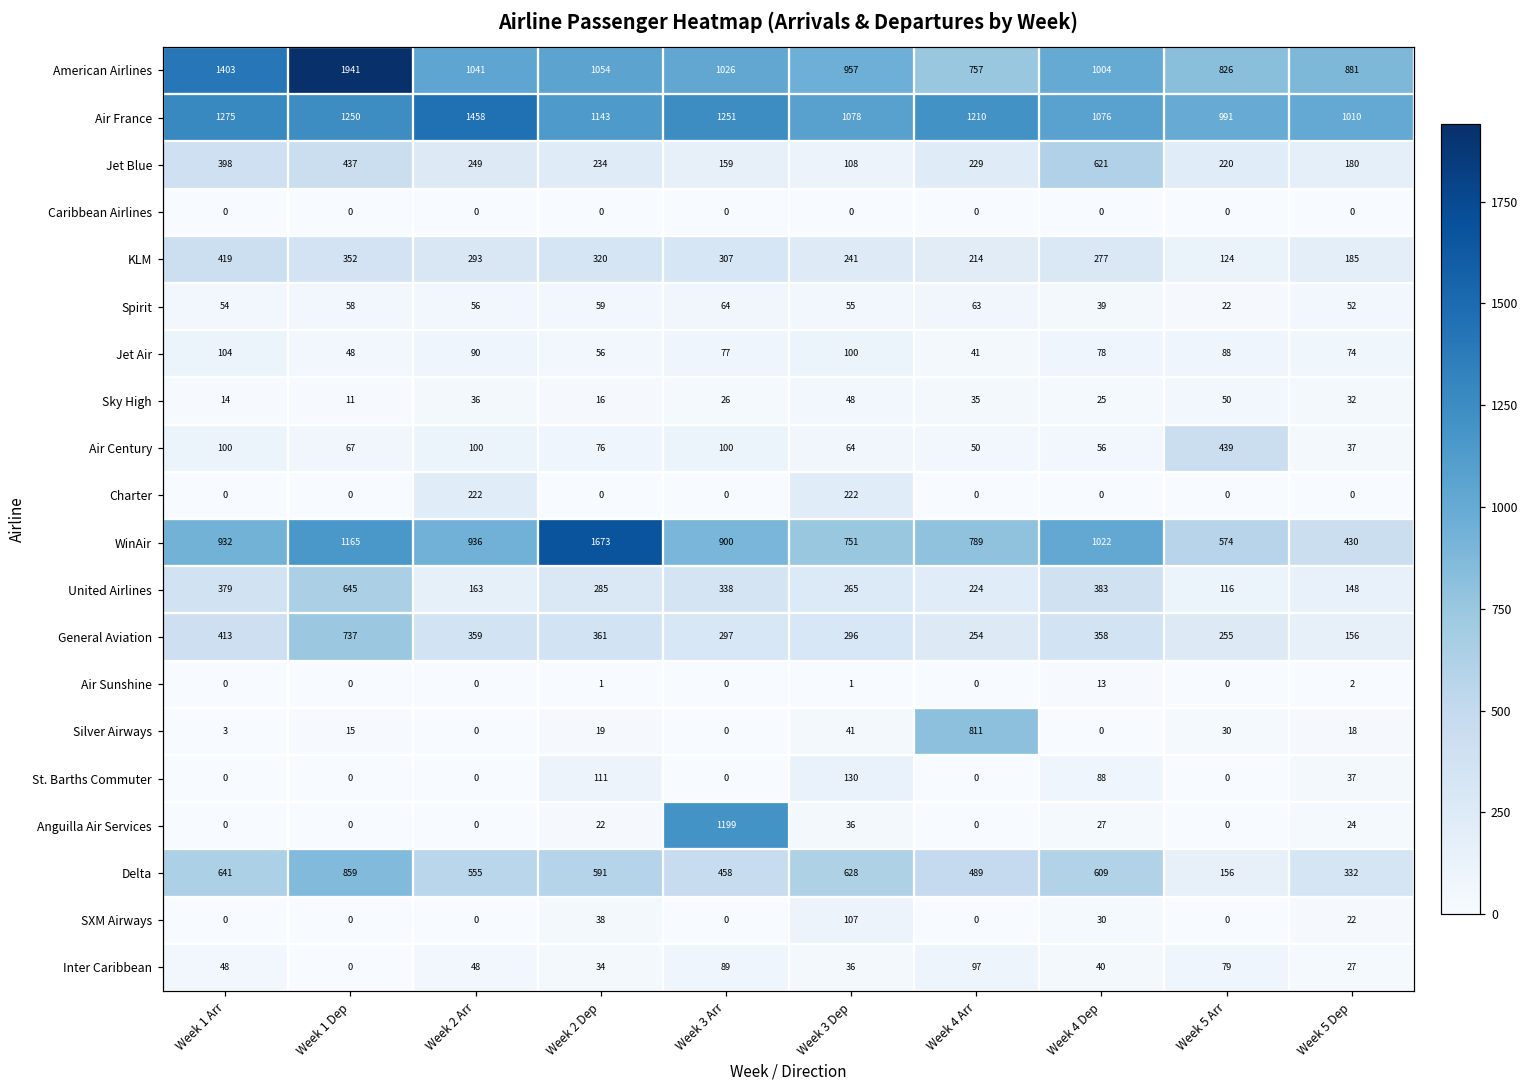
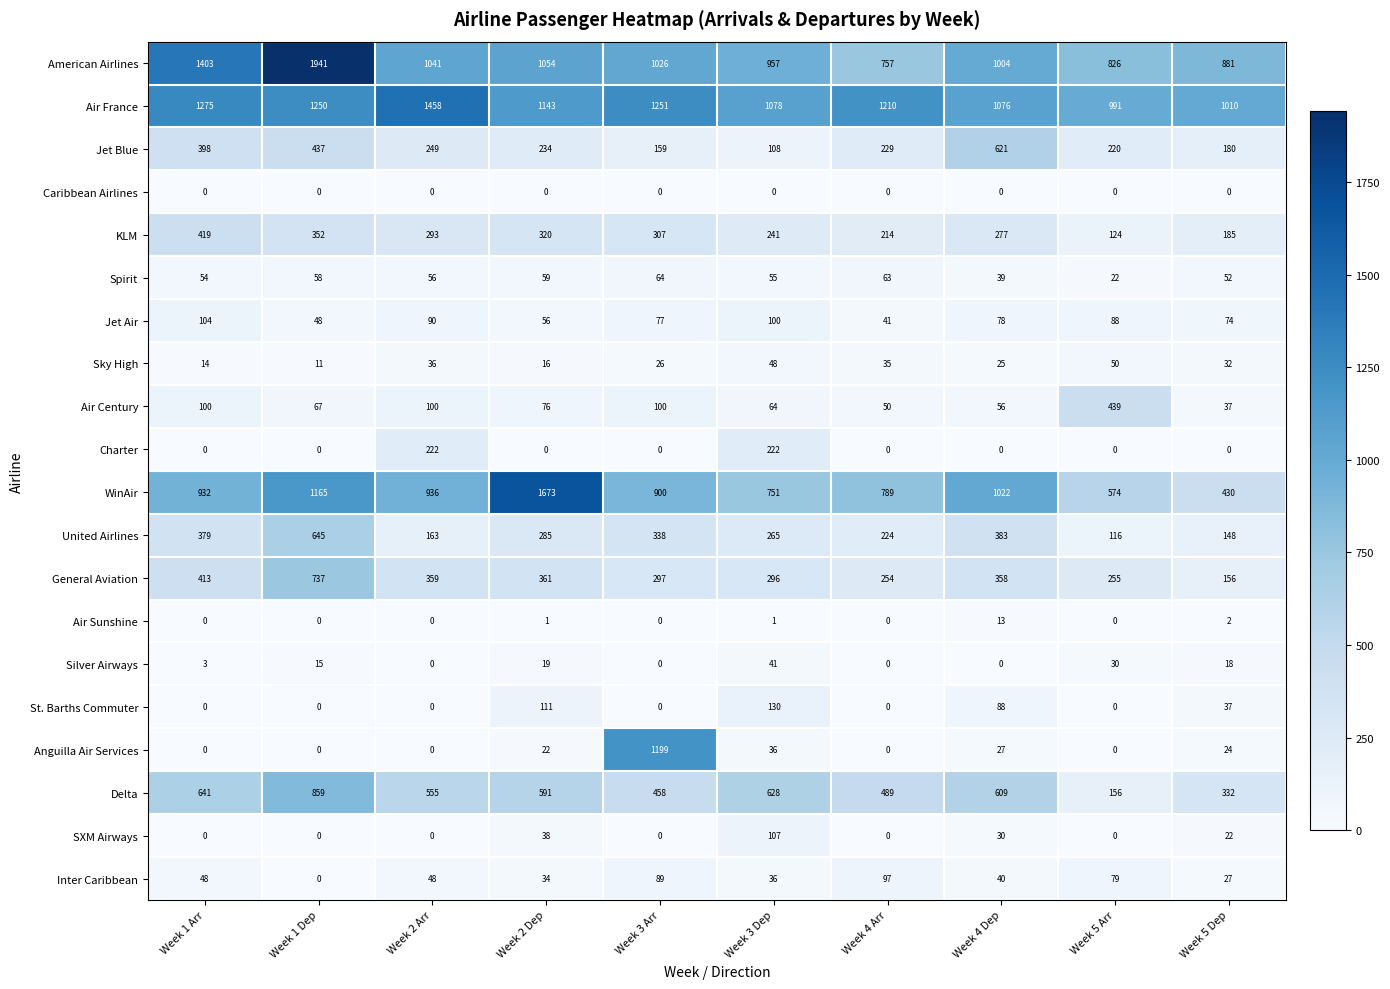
  {
    "American Airlines": {
      "Week 1 Arr": 1403,
      "Week 1 Dep": 1941,
      "Week 2 Arr": 1041,
      "Week 2 Dep": 1054,
      "Week 3 Arr": 1026,
      "Week 3 Dep": 957,
      "Week 4 Arr": 757,
      "Week 4 Dep": 1004,
      "Week 5 Arr": 826,
      "Week 5 Dep": 881
    },
    "Air France": {
      "Week 1 Arr": 1275,
      "Week 1 Dep": 1250,
      "Week 2 Arr": 1458,
      "Week 2 Dep": 1143,
      "Week 3 Arr": 1251,
      "Week 3 Dep": 1078,
      "Week 4 Arr": 1210,
      "Week 4 Dep": 1076,
      "Week 5 Arr": 991,
      "Week 5 Dep": 1010
    },
    "Jet Blue": {
      "Week 1 Arr": 398,
      "Week 1 Dep": 437,
      "Week 2 Arr": 249,
      "Week 2 Dep": 234,
      "Week 3 Arr": 159,
      "Week 3 Dep": 108,
      "Week 4 Arr": 229,
      "Week 4 Dep": 621,
      "Week 5 Arr": 220,
      "Week 5 Dep": 180
    },
    "Caribbean Airlines": {
      "Week 1 Arr": 0,
      "Week 1 Dep": 0,
      "Week 2 Arr": 0,
      "Week 2 Dep": 0,
      "Week 3 Arr": 0,
      "Week 3 Dep": 0,
      "Week 4 Arr": 0,
      "Week 4 Dep": 0,
      "Week 5 Arr": 0,
      "Week 5 Dep": 0
    },
    "KLM": {
      "Week 1 Arr": 419,
      "Week 1 Dep": 352,
      "Week 2 Arr": 293,
      "Week 2 Dep": 320,
      "Week 3 Arr": 307,
      "Week 3 Dep": 241,
      "Week 4 Arr": 214,
      "Week 4 Dep": 277,
      "Week 5 Arr": 124,
      "Week 5 Dep": 185
    },
    "Spirit": {
      "Week 1 Arr": 54,
      "Week 1 Dep": 58,
      "Week 2 Arr": 56,
      "Week 2 Dep": 59,
      "Week 3 Arr": 64,
      "Week 3 Dep": 55,
      "Week 4 Arr": 63,
      "Week 4 Dep": 39,
      "Week 5 Arr": 22,
      "Week 5 Dep": 52
    },
    "Jet Air": {
      "Week 1 Arr": 104,
      "Week 1 Dep": 48,
      "Week 2 Arr": 90,
      "Week 2 Dep": 56,
      "Week 3 Arr": 77,
      "Week 3 Dep": 100,
      "Week 4 Arr": 41,
      "Week 4 Dep": 78,
      "Week 5 Arr": 88,
      "Week 5 Dep": 74
    },
    "Sky High": {
      "Week 1 Arr": 14,
      "Week 1 Dep": 11,
      "Week 2 Arr": 36,
      "Week 2 Dep": 16,
      "Week 3 Arr": 26,
      "Week 3 Dep": 48,
      "Week 4 Arr": 35,
      "Week 4 Dep": 25,
      "Week 5 Arr": 50,
      "Week 5 Dep": 32
    },
    "Air Century": {
      "Week 1 Arr": 100,
      "Week 1 Dep": 67,
      "Week 2 Arr": 100,
      "Week 2 Dep": 76,
      "Week 3 Arr": 100,
      "Week 3 Dep": 64,
      "Week 4 Arr": 50,
      "Week 4 Dep": 56,
      "Week 5 Arr": 439,
      "Week 5 Dep": 37
    },
    "Charter": {
      "Week 1 Arr": 0,
      "Week 1 Dep": 0,
      "Week 2 Arr": 222,
      "Week 2 Dep": 0,
      "Week 3 Arr": 0,
      "Week 3 Dep": 222,
      "Week 4 Arr": 0,
      "Week 4 Dep": 0,
      "Week 5 Arr": 0,
      "Week 5 Dep": 0
    },
    "WinAir": {
      "Week 1 Arr": 932,
      "Week 1 Dep": 1165,
      "Week 2 Arr": 936,
      "Week 2 Dep": 1673,
      "Week 3 Arr": 900,
      "Week 3 Dep": 751,
      "Week 4 Arr": 789,
      "Week 4 Dep": 1022,
      "Week 5 Arr": 574,
      "Week 5 Dep": 430
    },
    "United Airlines": {
      "Week 1 Arr": 379,
      "Week 1 Dep": 645,
      "Week 2 Arr": 163,
      "Week 2 Dep": 285,
      "Week 3 Arr": 338,
      "Week 3 Dep": 265,
      "Week 4 Arr": 224,
      "Week 4 Dep": 383,
      "Week 5 Arr": 116,
      "Week 5 Dep": 148
    },
    "General Aviation": {
      "Week 1 Arr": 413,
      "Week 1 Dep": 737,
      "Week 2 Arr": 359,
      "Week 2 Dep": 361,
      "Week 3 Arr": 297,
      "Week 3 Dep": 296,
      "Week 4 Arr": 254,
      "Week 4 Dep": 358,
      "Week 5 Arr": 255,
      "Week 5 Dep": 156
    },
    "Air Sunshine": {
      "Week 1 Arr": 0,
      "Week 1 Dep": 0,
      "Week 2 Arr": 0,
      "Week 2 Dep": 1,
      "Week 3 Arr": 0,
      "Week 3 Dep": 1,
      "Week 4 Arr": 0,
      "Week 4 Dep": 13,
      "Week 5 Arr": 0,
      "Week 5 Dep": 2
    },
    "Silver Airways": {
      "Week 1 Arr": 3,
      "Week 1 Dep": 15,
      "Week 2 Arr": 0,
      "Week 2 Dep": 19,
      "Week 3 Arr": 0,
      "Week 3 Dep": 41,
-     "Week 4 Arr": 811,
+     "Week 4 Arr": 0,
      "Week 4 Dep": 0,
      "Week 5 Arr": 30,
      "Week 5 Dep": 18
    },
    "St. Barths Commuter": {
      "Week 1 Arr": 0,
      "Week 1 Dep": 0,
      "Week 2 Arr": 0,
      "Week 2 Dep": 111,
      "Week 3 Arr": 0,
      "Week 3 Dep": 130,
      "Week 4 Arr": 0,
      "Week 4 Dep": 88,
      "Week 5 Arr": 0,
      "Week 5 Dep": 37
    },
    "Anguilla Air Services": {
      "Week 1 Arr": 0,
      "Week 1 Dep": 0,
      "Week 2 Arr": 0,
      "Week 2 Dep": 22,
      "Week 3 Arr": 1199,
      "Week 3 Dep": 36,
      "Week 4 Arr": 0,
      "Week 4 Dep": 27,
      "Week 5 Arr": 0,
      "Week 5 Dep": 24
    },
    "Delta": {
      "Week 1 Arr": 641,
      "Week 1 Dep": 859,
      "Week 2 Arr": 555,
      "Week 2 Dep": 591,
      "Week 3 Arr": 458,
      "Week 3 Dep": 628,
      "Week 4 Arr": 489,
      "Week 4 Dep": 609,
      "Week 5 Arr": 156,
      "Week 5 Dep": 332
    },
    "SXM Airways": {
      "Week 1 Arr": 0,
      "Week 1 Dep": 0,
      "Week 2 Arr": 0,
      "Week 2 Dep": 38,
      "Week 3 Arr": 0,
      "Week 3 Dep": 107,
      "Week 4 Arr": 0,
      "Week 4 Dep": 30,
      "Week 5 Arr": 0,
      "Week 5 Dep": 22
    },
    "Inter Caribbean": {
      "Week 1 Arr": 48,
      "Week 1 Dep": 0,
      "Week 2 Arr": 48,
      "Week 2 Dep": 34,
      "Week 3 Arr": 89,
      "Week 3 Dep": 36,
      "Week 4 Arr": 97,
      "Week 4 Dep": 40,
      "Week 5 Arr": 79,
      "Week 5 Dep": 27
    }
  }
